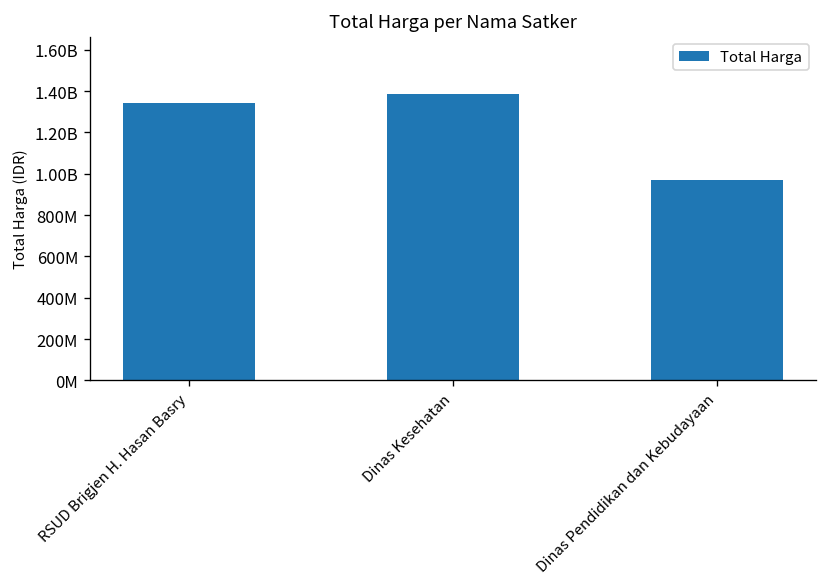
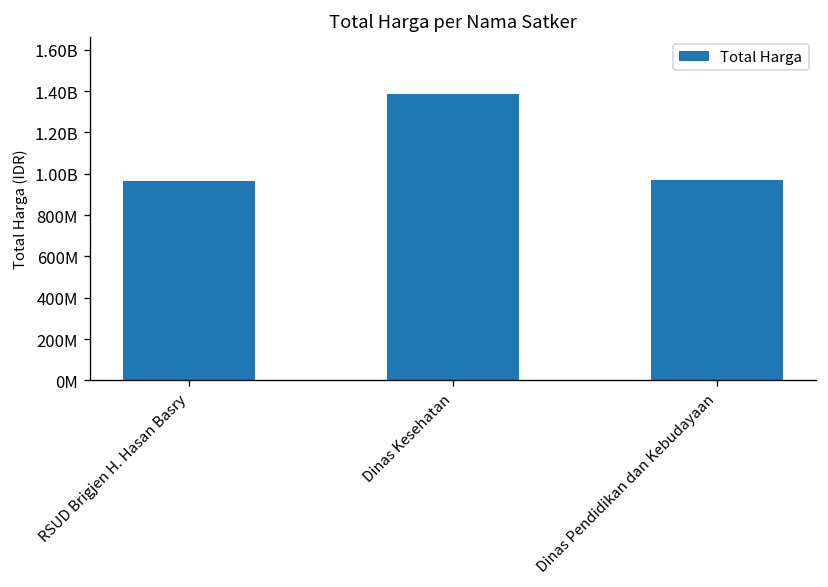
  {
-   "RSUD Brigjen H. Hasan Basry": 1340000000,
+   "RSUD Brigjen H. Hasan Basry": 970000000,
    "Dinas Kesehatan": 1390000000,
    "Dinas Pendidikan dan Kebudayaan": 970000000
  }
